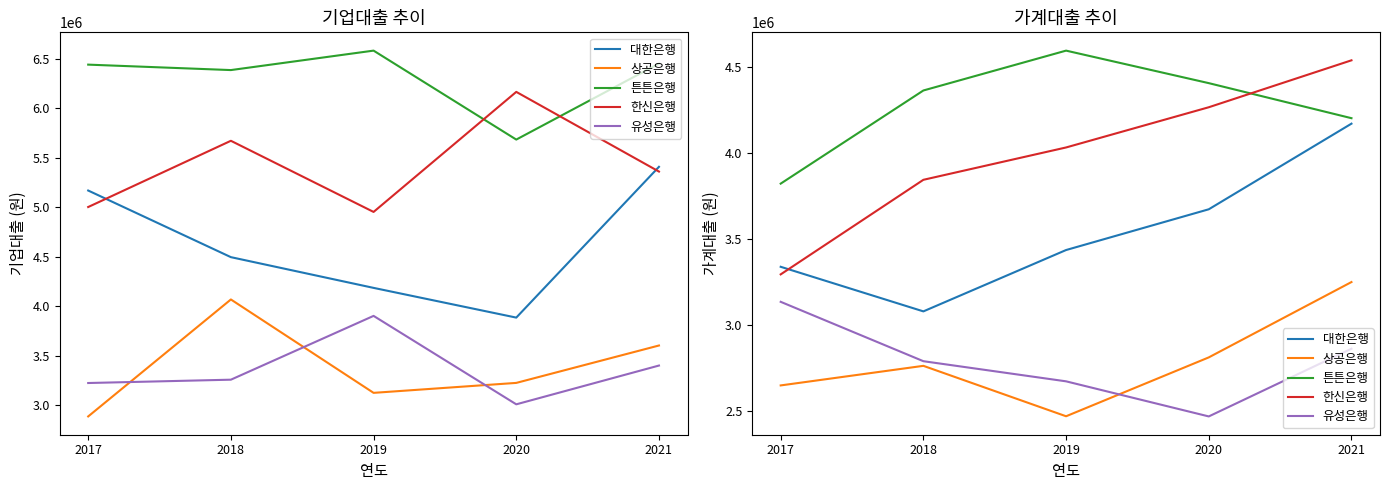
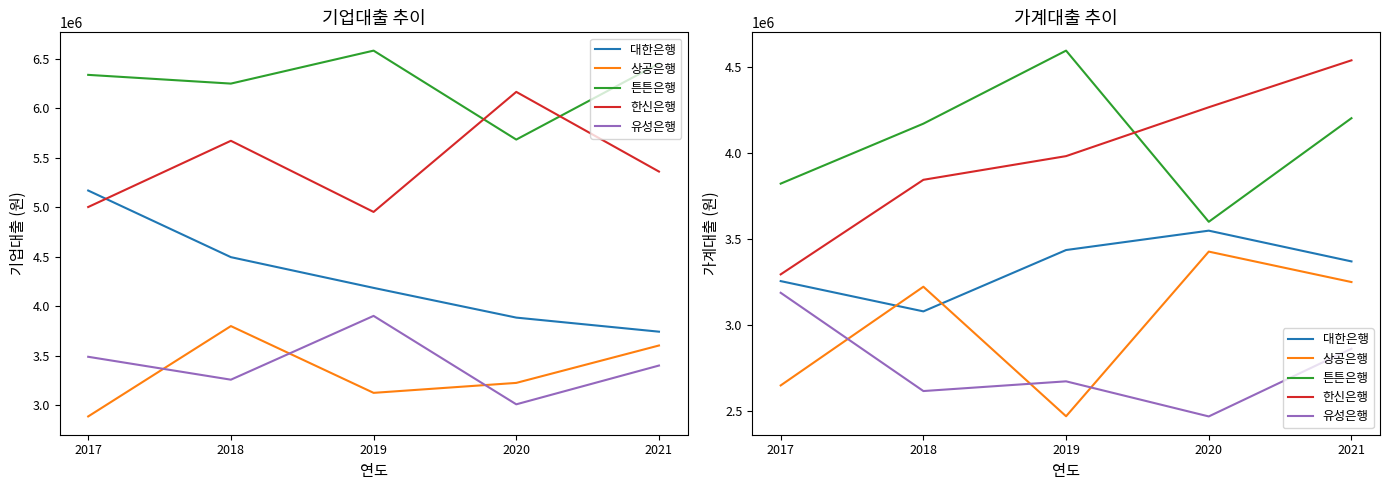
  {
    "기업대출 추이": {
      "대한은행": {
        "2017": 5200000,
        "2018": 4500000,
        "2019": 4200000,
        "2020": 3900000,
-       "2021": 5400000
+       "2021": 3700000
      },
      "상공은행": {
        "2017": 2900000,
-       "2018": 4100000,
+       "2018": 3800000,
        "2019": 3100000,
        "2020": 3200000,
        "2021": 3600000
      },
      "튼튼은행": {
-       "2017": 6400000,
-       "2018": 6400000,
+       "2017": 6300000,
+       "2018": 6200000,
        "2019": 6600000,
        "2020": 5700000
      },
      "한신은행": {
        "2017": 5000000,
        "2018": 5700000,
        "2019": 5000000,
        "2020": 6200000,
        "2021": 5400000
      },
      "유성은행": {
-       "2017": 3200000,
+       "2017": 3500000,
        "2018": 3300000,
        "2019": 3900000,
        "2020": 3000000,
        "2021": 3400000
      }
    },
    "가계대출 추이": {
      "대한은행": {
-       "2017": 3340000,
+       "2017": 3250000,
        "2018": 3080000,
        "2019": 3430000,
-       "2020": 3670000,
-       "2021": 4170000
+       "2020": 3550000,
+       "2021": 3370000
      },
      "상공은행": {
        "2017": 2650000,
-       "2018": 2760000,
+       "2018": 3220000,
        "2019": 2470000,
-       "2020": 2810000,
+       "2020": 3430000,
        "2021": 3250000
      },
      "튼튼은행": {
        "2017": 3820000,
-       "2018": 4360000,
+       "2018": 4170000,
        "2019": 4590000,
-       "2020": 4400000,
+       "2020": 3600000,
        "2021": 4200000
      },
      "한신은행": {
        "2017": 3290000,
        "2018": 3840000,
-       "2019": 4030000,
+       "2019": 3980000,
        "2020": 4260000,
        "2021": 4540000
      },
      "유성은행": {
-       "2017": 3130000,
-       "2018": 2790000,
+       "2017": 3190000,
+       "2018": 2620000,
        "2019": 2670000,
        "2020": 2470000
      }
    }
  }
